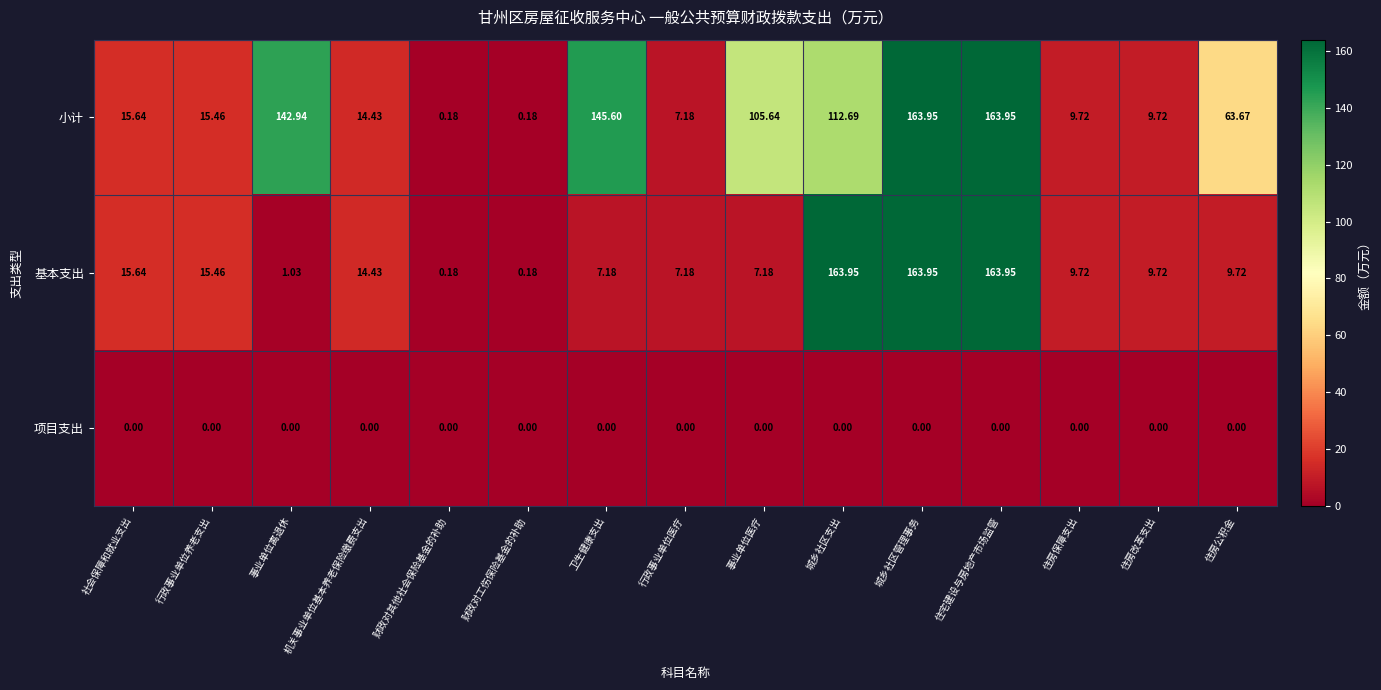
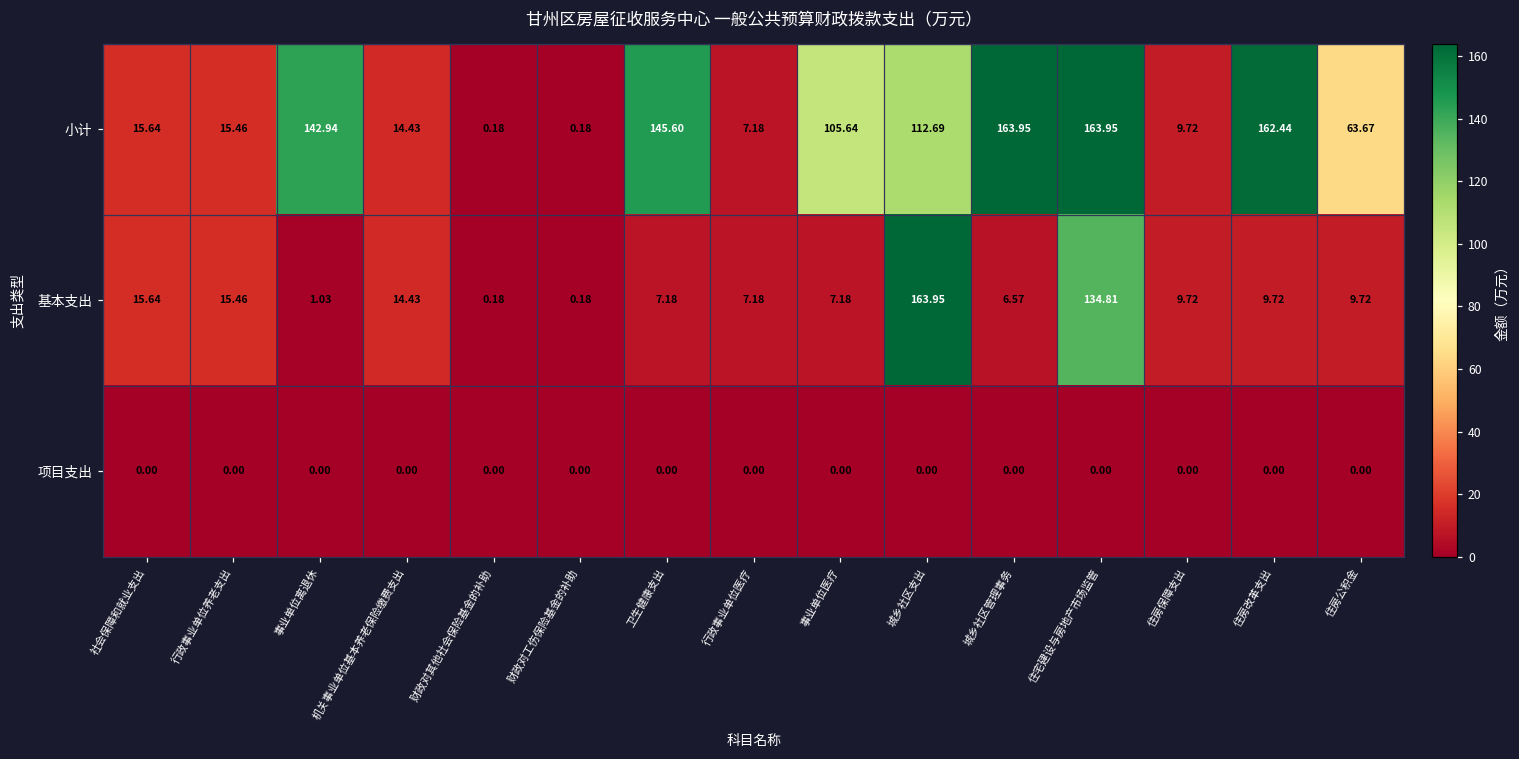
  {
    "小计": {
      "社会保障和就业支出": 15.64,
      "行政事业单位养老支出": 15.46,
      "事业单位离退休": 142.94,
      "机关事业单位基本养老保险缴费支出": 14.43,
      "财政对其他社会保险基金的补助": 0.18,
      "财政对工伤保险基金的补助": 0.18,
      "卫生健康支出": 145.60,
      "行政事业单位医疗": 7.18,
      "事业单位医疗": 105.64,
      "城乡社区支出": 112.69,
      "城乡社区管理事务": 163.95,
      "住宅建设与房地产市场监管": 163.95,
      "住房保障支出": 9.72,
-     "住房改革支出": 9.72,
+     "住房改革支出": 162.44,
      "住房公积金": 63.67
    },
    "基本支出": {
      "社会保障和就业支出": 15.64,
      "行政事业单位养老支出": 15.46,
      "事业单位离退休": 1.03,
      "机关事业单位基本养老保险缴费支出": 14.43,
      "财政对其他社会保险基金的补助": 0.18,
      "财政对工伤保险基金的补助": 0.18,
      "卫生健康支出": 7.18,
      "行政事业单位医疗": 7.18,
      "事业单位医疗": 7.18,
      "城乡社区支出": 163.95,
-     "城乡社区管理事务": 163.95,
-     "住宅建设与房地产市场监管": 163.95,
+     "城乡社区管理事务": 6.57,
+     "住宅建设与房地产市场监管": 134.81,
      "住房保障支出": 9.72,
      "住房改革支出": 9.72,
      "住房公积金": 9.72
    },
    "项目支出": {
      "社会保障和就业支出": 0.00,
      "行政事业单位养老支出": 0.00,
      "事业单位离退休": 0.00,
      "机关事业单位基本养老保险缴费支出": 0.00,
      "财政对其他社会保险基金的补助": 0.00,
      "财政对工伤保险基金的补助": 0.00,
      "卫生健康支出": 0.00,
      "行政事业单位医疗": 0.00,
      "事业单位医疗": 0.00,
      "城乡社区支出": 0.00,
      "城乡社区管理事务": 0.00,
      "住宅建设与房地产市场监管": 0.00,
      "住房保障支出": 0.00,
      "住房改革支出": 0.00,
      "住房公积金": 0.00
    }
  }
